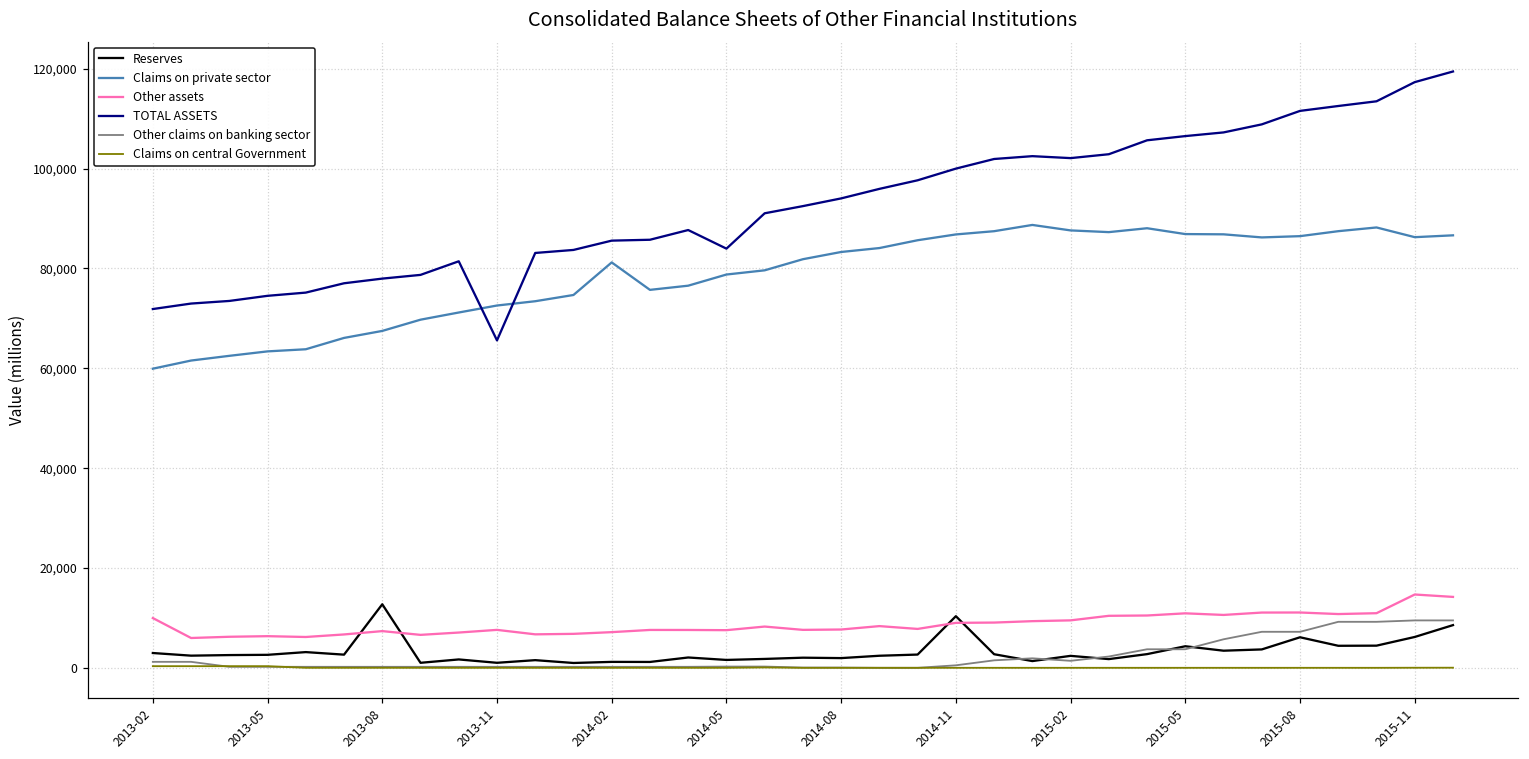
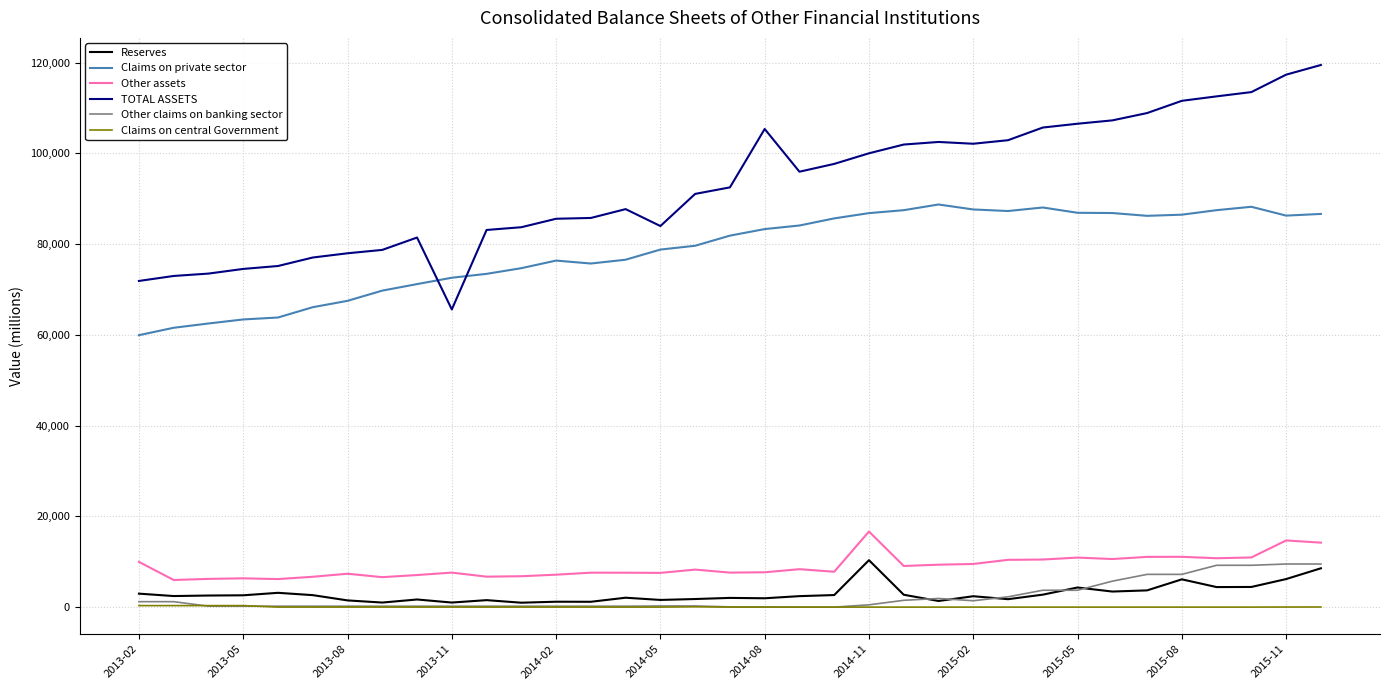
  {
    "Reserves": {
      "2013-02": "3,000",
      "2013-05": "3,000",
-     "2013-08": "13,000",
+     "2013-08": "1,000",
      "2013-11": "1,000",
      "2014-02": "1,000",
      "2014-05": "2,000",
      "2014-08": "2,000",
      "2014-11": "10,000",
      "2015-02": "2,000",
      "2015-05": "4,000",
      "2015-08": "6,000",
      "2015-11": "6,000"
    },
    "Claims on private sector": {
      "2013-02": "60,000",
      "2013-05": "63,000",
      "2013-08": "67,000",
      "2013-11": "73,000",
-     "2014-02": "81,000",
+     "2014-02": "76,000",
      "2014-05": "79,000",
      "2014-08": "83,000",
      "2014-11": "87,000",
      "2015-02": "88,000",
      "2015-05": "87,000",
      "2015-08": "86,000",
      "2015-11": "86,000"
    },
    "Other assets": {
      "2013-02": "10,000",
      "2013-05": "6,000",
      "2013-08": "7,000",
      "2013-11": "8,000",
      "2014-02": "7,000",
      "2014-05": "8,000",
      "2014-08": "8,000",
-     "2014-11": "9,000",
+     "2014-11": "17,000",
      "2015-02": "10,000",
      "2015-05": "11,000",
      "2015-08": "11,000",
      "2015-11": "15,000"
    },
    "TOTAL ASSETS": {
      "2013-02": "72,000",
      "2013-05": "75,000",
      "2013-08": "78,000",
      "2013-11": "66,000",
      "2014-02": "86,000",
      "2014-05": "84,000",
-     "2014-08": "94,000",
+     "2014-08": "105,000",
      "2014-11": "100,000",
      "2015-02": "102,000",
      "2015-05": "107,000",
      "2015-08": "112,000",
      "2015-11": "117,000"
    },
    "Other claims on banking sector": {
      "2013-02": "1,000",
      "2015-02": "1,000",
      "2015-05": "4,000",
      "2015-08": "7,000",
      "2015-11": "9,000"
    },
    "Claims on central Government": {
      "2013-02": "0",
      "2015-02": "0",
      "2015-05": "0",
      "2015-08": "0",
      "2015-11": "0"
    }
  }
